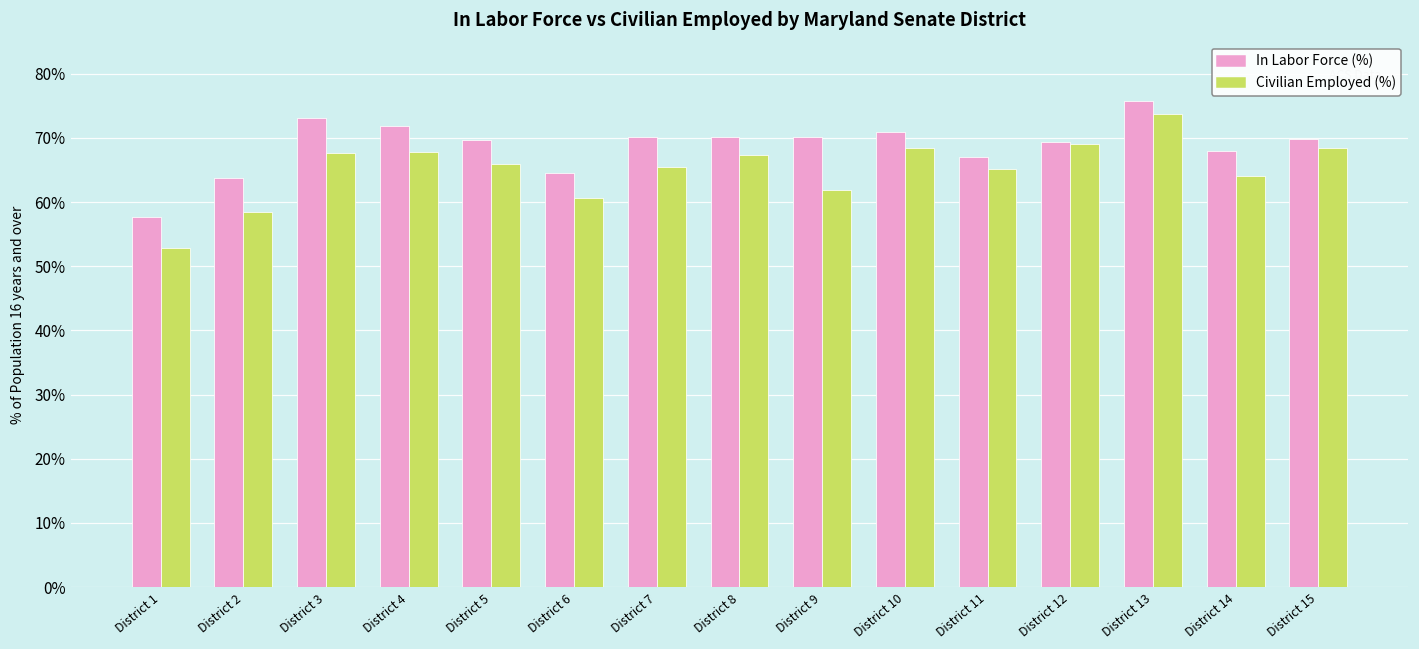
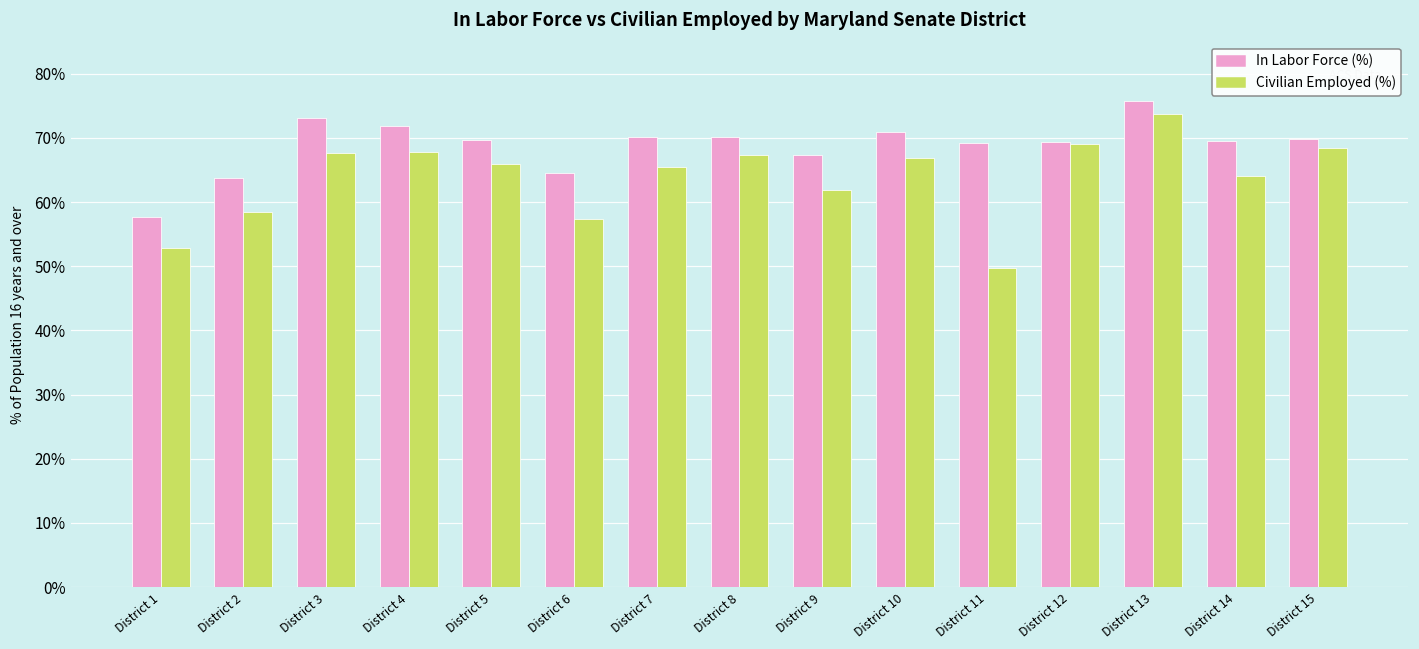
  {
    "In Labor Force (%)": {
      "District 1": "58%",
      "District 2": "64%",
      "District 3": "73%",
      "District 4": "72%",
      "District 5": "70%",
      "District 6": "65%",
      "District 7": "70%",
      "District 8": "70%",
-     "District 9": "70%",
+     "District 9": "67%",
      "District 10": "71%",
-     "District 11": "67%",
+     "District 11": "69%",
      "District 12": "69%",
      "District 13": "76%",
-     "District 14": "68%",
+     "District 14": "70%",
      "District 15": "70%"
    },
    "Civilian Employed (%)": {
      "District 1": "53%",
      "District 2": "59%",
      "District 3": "68%",
      "District 4": "68%",
      "District 5": "66%",
-     "District 6": "61%",
+     "District 6": "57%",
      "District 7": "66%",
      "District 8": "67%",
      "District 9": "62%",
-     "District 10": "69%",
-     "District 11": "65%",
+     "District 10": "67%",
+     "District 11": "50%",
      "District 12": "69%",
      "District 13": "74%",
      "District 14": "64%",
      "District 15": "69%"
    }
  }
